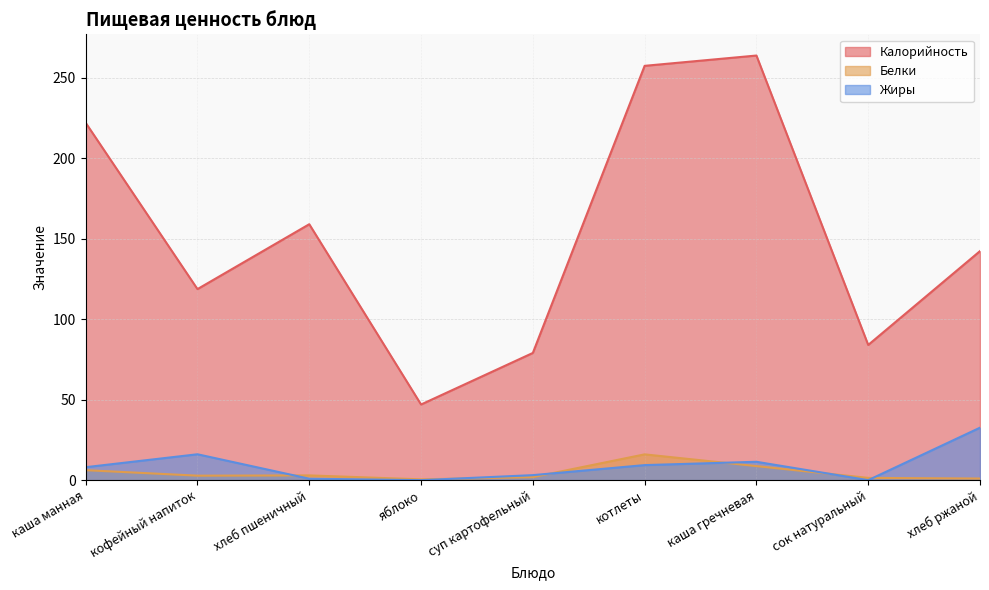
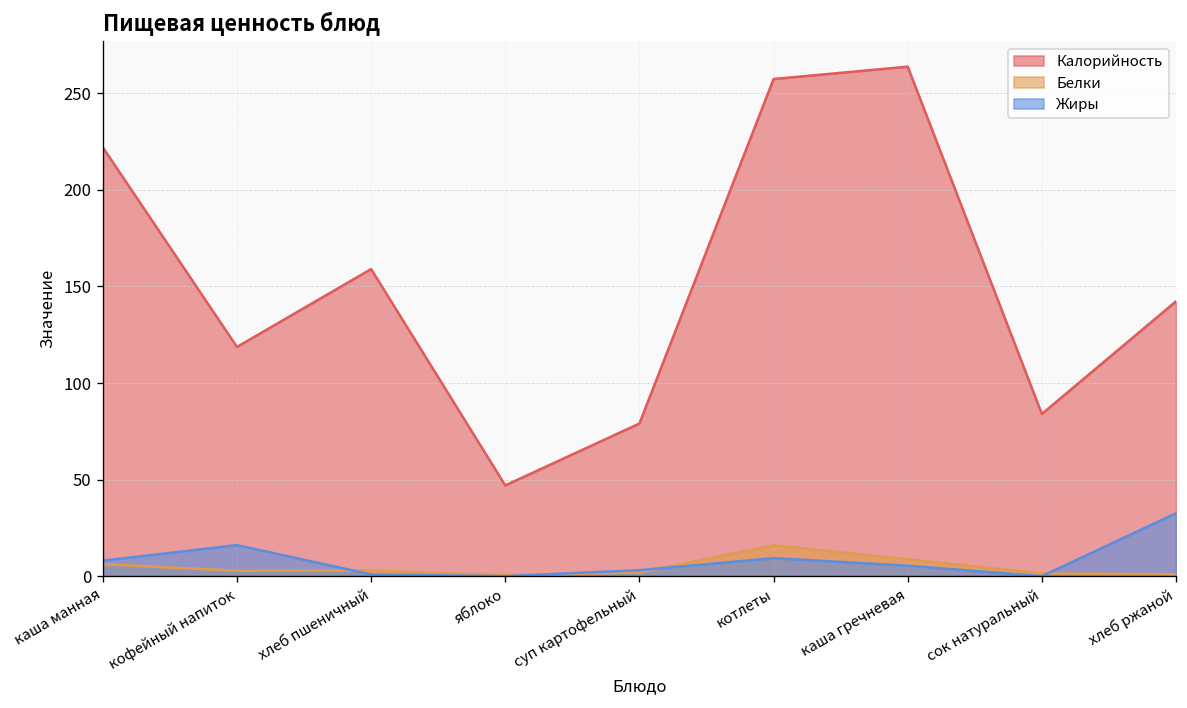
  {
    "Жиры": {
      "каша манная": 8,
      "кофейный напиток": 16,
      "хлеб пшеничный": 1,
      "котлеты": 9,
-     "каша гречневая": 11,
+     "каша гречневая": 5,
      "хлеб ржаной": 33
    }
  }
